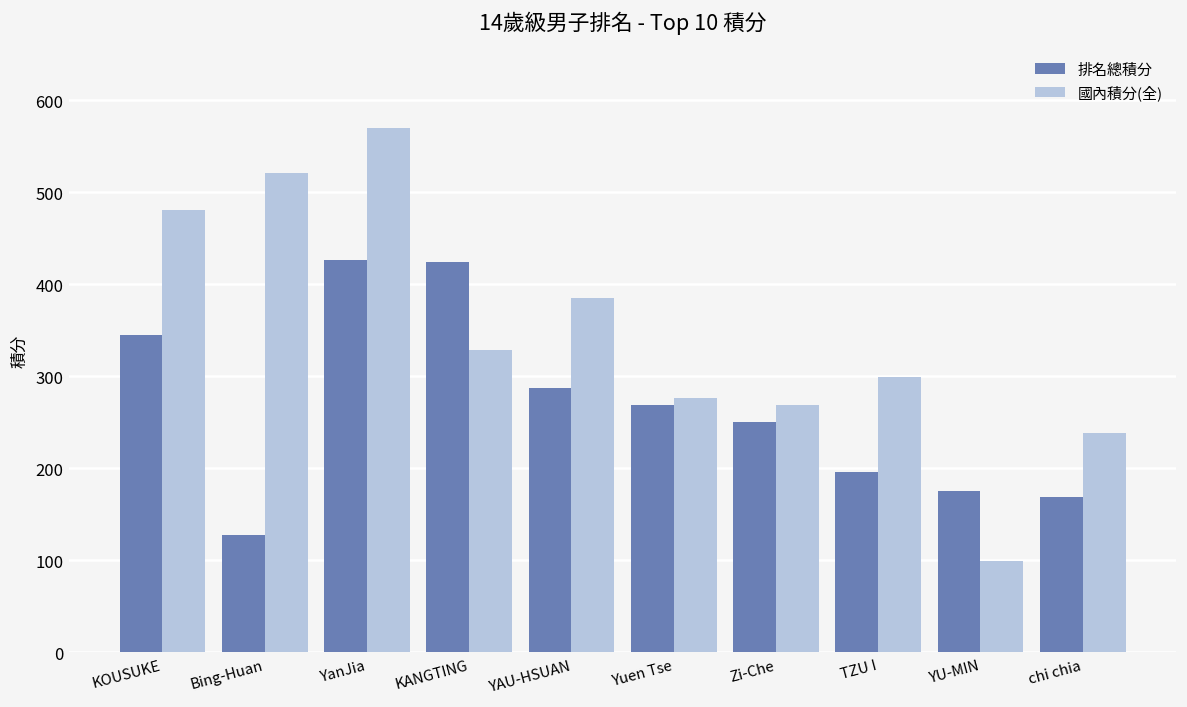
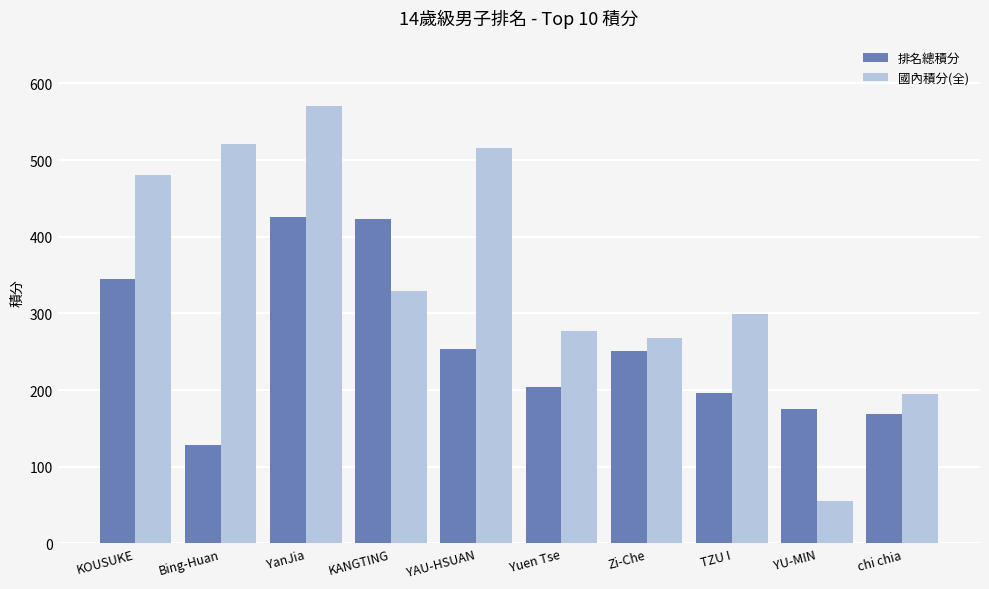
  {
    "排名總積分": {
      "KOUSUKE": 340,
      "Bing-Huan": 130,
      "YanJia": 430,
      "KANGTING": 420,
-     "YAU-HSUAN": 290,
-     "Yuen Tse": 270,
+     "YAU-HSUAN": 250,
+     "Yuen Tse": 200,
      "Zi-Che": 250,
      "TZU I": 200,
      "YU-MIN": 180,
      "chi chia": 170
    },
    "國內積分(全)": {
      "KOUSUKE": 480,
      "Bing-Huan": 520,
      "YanJia": 570,
      "KANGTING": 330,
-     "YAU-HSUAN": 390,
+     "YAU-HSUAN": 520,
      "Yuen Tse": 280,
      "Zi-Che": 270,
      "TZU I": 300,
-     "YU-MIN": 100,
-     "chi chia": 240
+     "YU-MIN": 60,
+     "chi chia": 190
    }
  }
